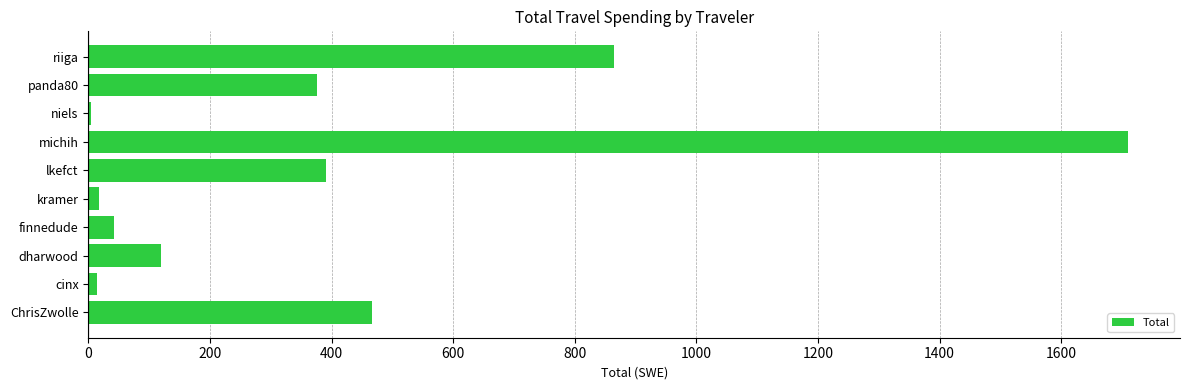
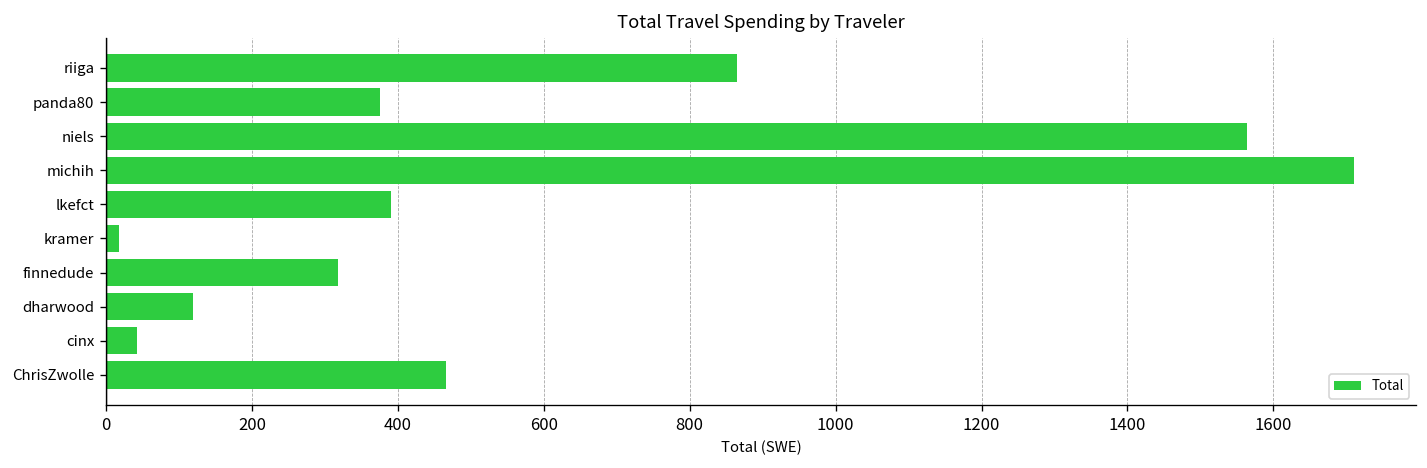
  {
    "riiga": 860,
    "panda80": 380,
-   "niels": 0,
+   "niels": 1560,
    "michih": 1710,
    "lkefct": 390,
    "kramer": 20,
-   "finnedude": 40,
+   "finnedude": 320,
    "dharwood": 120,
-   "cinx": 10,
+   "cinx": 40,
    "ChrisZwolle": 470
  }
